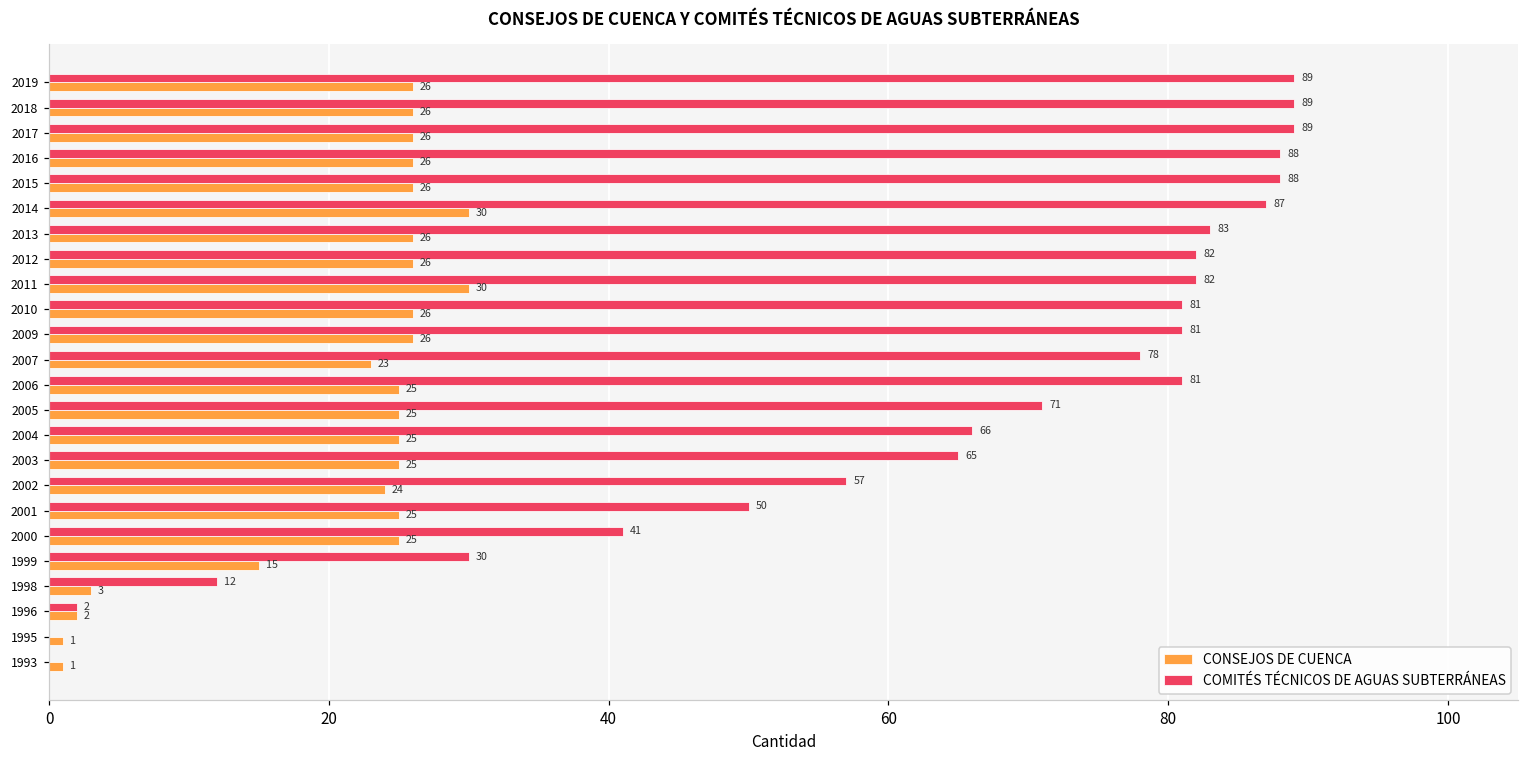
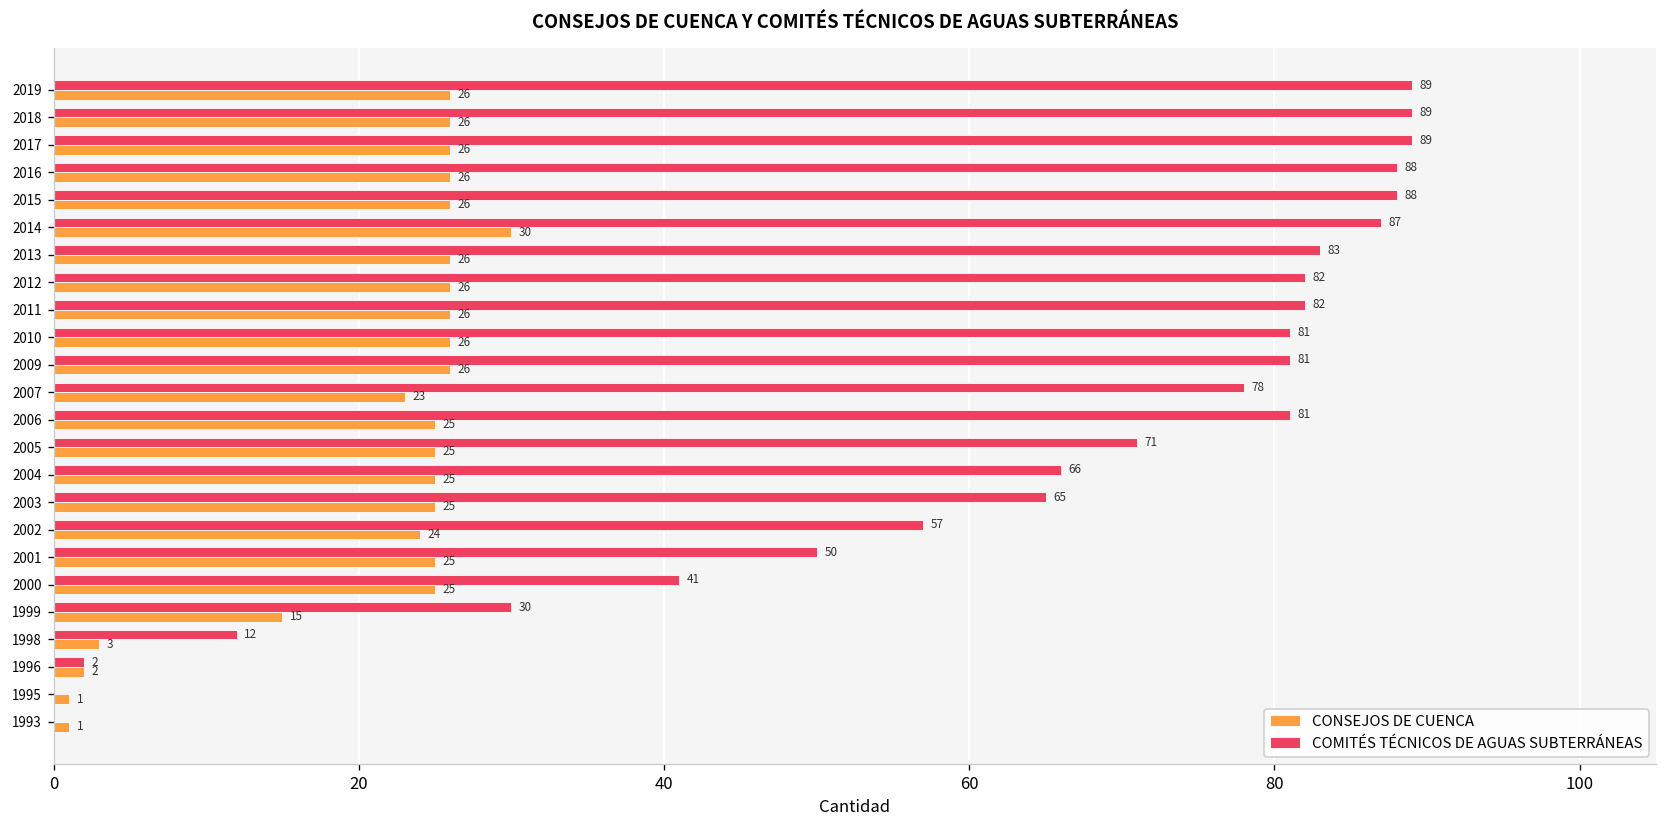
  {
    "CONSEJOS DE CUENCA": {
      "2019": 26,
      "2018": 26,
      "2017": 26,
      "2016": 26,
      "2015": 26,
      "2014": 30,
      "2013": 26,
      "2012": 26,
-     "2011": 30,
+     "2011": 26,
      "2010": 26,
      "2009": 26,
      "2007": 23,
      "2006": 25,
      "2005": 25,
      "2004": 25,
      "2003": 25,
      "2002": 24,
      "2001": 25,
      "2000": 25,
      "1999": 15,
      "1998": 3,
      "1995": 1,
      "1993": 1
    },
    "COMITÉS TÉCNICOS DE AGUAS SUBTERRÁNEAS": {
      "2019": 89,
      "2018": 89,
      "2017": 89,
      "2016": 88,
      "2015": 88,
      "2014": 87,
      "2013": 83,
      "2012": 82,
      "2011": 82,
      "2010": 81,
      "2009": 81,
      "2007": 78,
      "2006": 81,
      "2005": 71,
      "2004": 66,
      "2003": 65,
      "2002": 57,
      "2001": 50,
      "2000": 41,
      "1999": 30,
      "1998": 12
    }
  }
